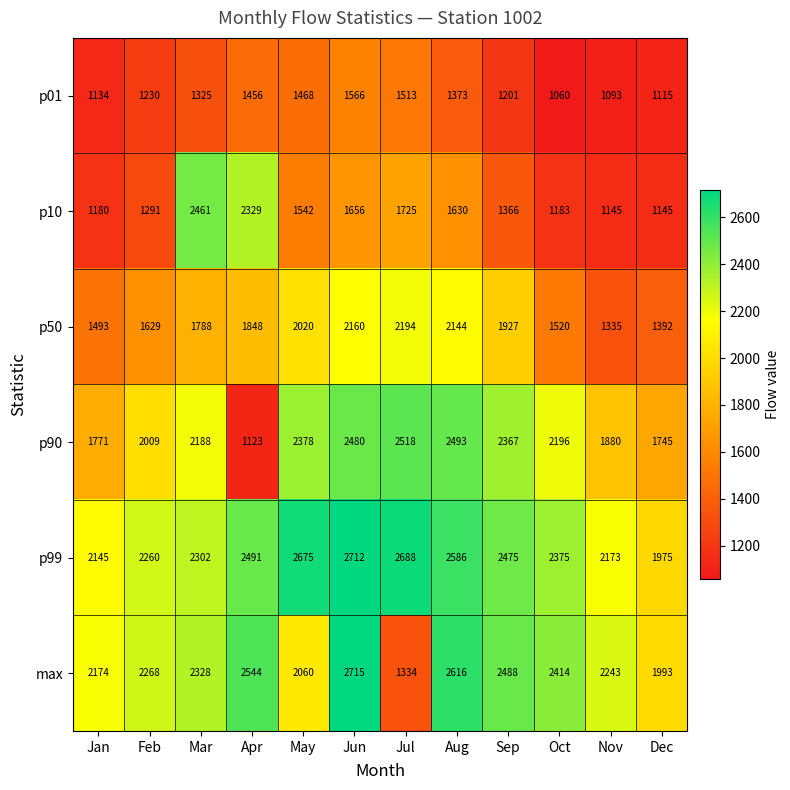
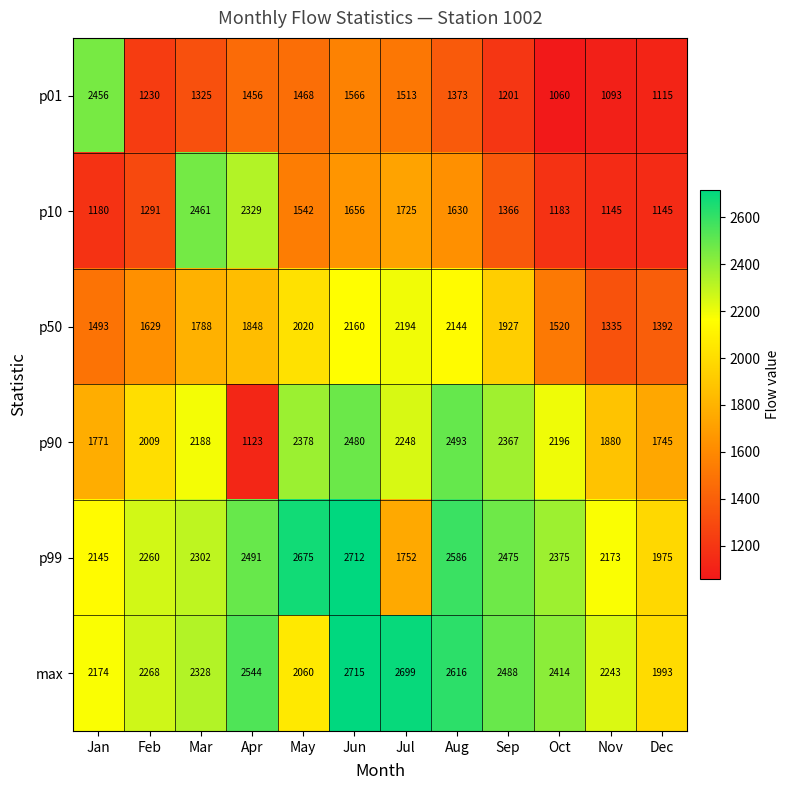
  {
    "p01": {
-     "Jan": 1134,
+     "Jan": 2456,
      "Feb": 1230,
      "Mar": 1325,
      "Apr": 1456,
      "May": 1468,
      "Jun": 1566,
      "Jul": 1513,
      "Aug": 1373,
      "Sep": 1201,
      "Oct": 1060,
      "Nov": 1093,
      "Dec": 1115
    },
    "p10": {
      "Jan": 1180,
      "Feb": 1291,
      "Mar": 2461,
      "Apr": 2329,
      "May": 1542,
      "Jun": 1656,
      "Jul": 1725,
      "Aug": 1630,
      "Sep": 1366,
      "Oct": 1183,
      "Nov": 1145,
      "Dec": 1145
    },
    "p50": {
      "Jan": 1493,
      "Feb": 1629,
      "Mar": 1788,
      "Apr": 1848,
      "May": 2020,
      "Jun": 2160,
      "Jul": 2194,
      "Aug": 2144,
      "Sep": 1927,
      "Oct": 1520,
      "Nov": 1335,
      "Dec": 1392
    },
    "p90": {
      "Jan": 1771,
      "Feb": 2009,
      "Mar": 2188,
      "Apr": 1123,
      "May": 2378,
      "Jun": 2480,
-     "Jul": 2518,
+     "Jul": 2248,
      "Aug": 2493,
      "Sep": 2367,
      "Oct": 2196,
      "Nov": 1880,
      "Dec": 1745
    },
    "p99": {
      "Jan": 2145,
      "Feb": 2260,
      "Mar": 2302,
      "Apr": 2491,
      "May": 2675,
      "Jun": 2712,
-     "Jul": 2688,
+     "Jul": 1752,
      "Aug": 2586,
      "Sep": 2475,
      "Oct": 2375,
      "Nov": 2173,
      "Dec": 1975
    },
    "max": {
      "Jan": 2174,
      "Feb": 2268,
      "Mar": 2328,
      "Apr": 2544,
      "May": 2060,
      "Jun": 2715,
-     "Jul": 1334,
+     "Jul": 2699,
      "Aug": 2616,
      "Sep": 2488,
      "Oct": 2414,
      "Nov": 2243,
      "Dec": 1993
    }
  }
